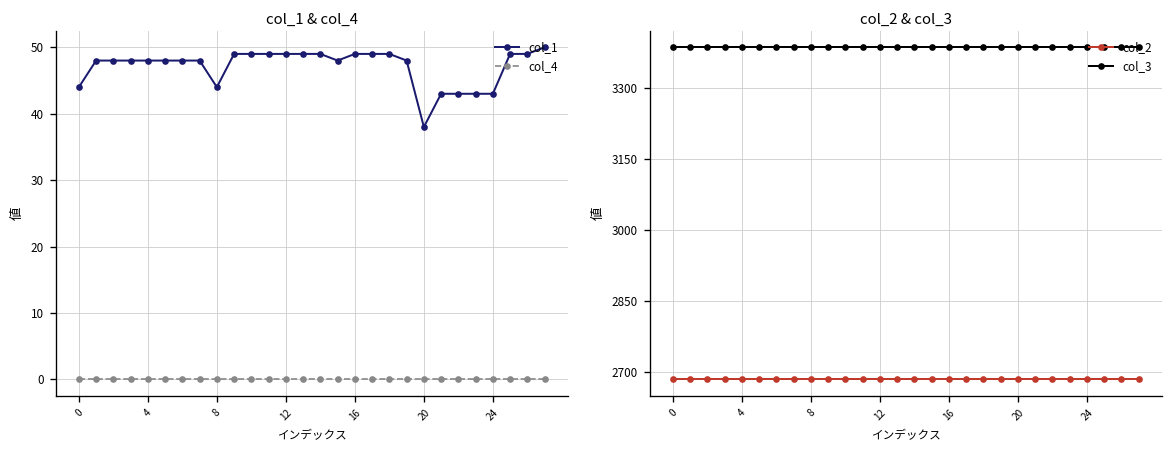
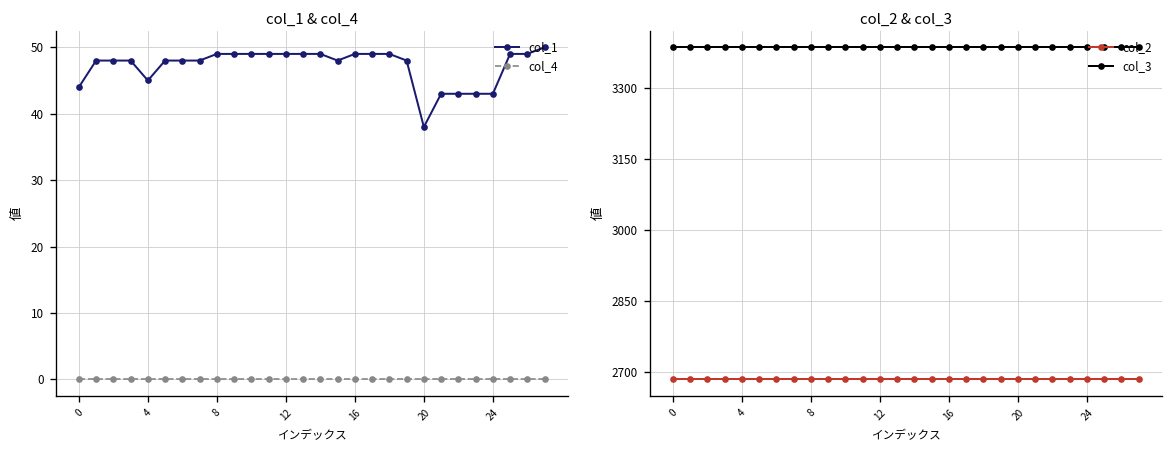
  {
    "col_1 & col_4": {
      "col_1": {
        "0": 44,
-       "4": 48,
-       "8": 44,
+       "4": 45,
+       "8": 49,
        "12": 49,
        "16": 49,
        "20": 38,
        "24": 43
      },
      "col_4": {
        "0": 0,
        "4": 0,
        "8": 0,
        "12": 0,
        "16": 0,
        "20": 0,
        "24": 0
      }
    },
    "col_2 & col_3": {
      "col_2": {
        "0": 2690,
        "4": 2690,
        "8": 2690,
        "12": 2690,
        "16": 2690,
        "20": 2690,
        "24": 2690
      },
      "col_3": {
        "0": 3390,
        "4": 3390,
        "8": 3390,
        "12": 3390,
        "16": 3390,
        "20": 3390,
        "24": 3390
      }
    }
  }
